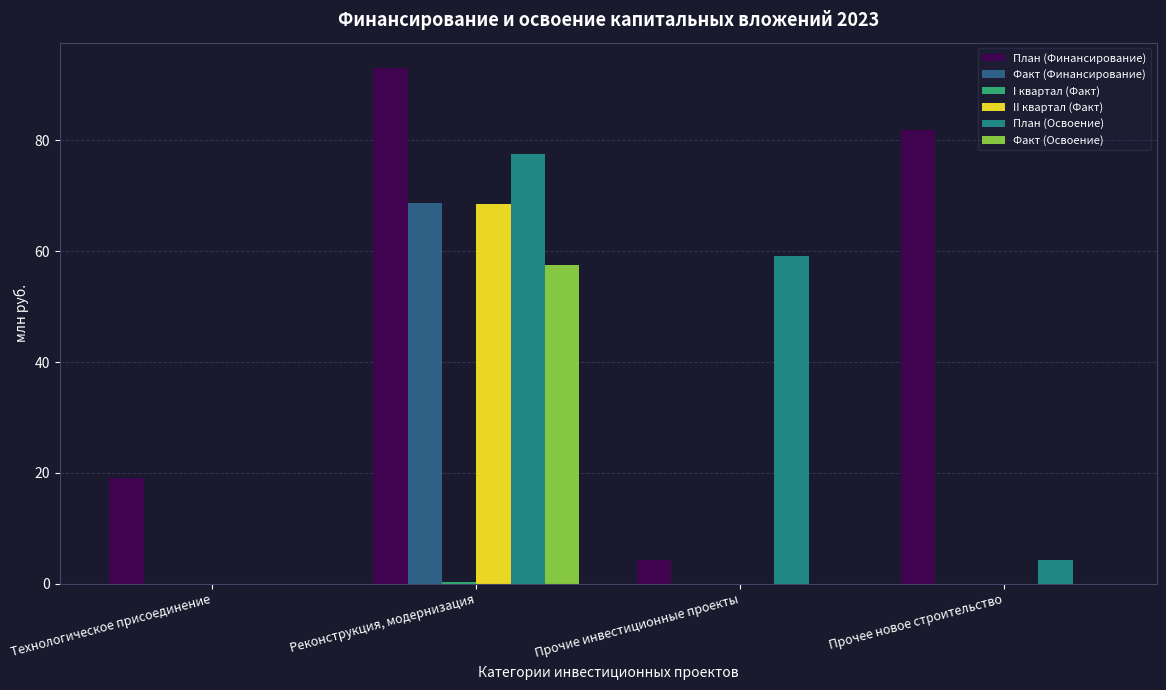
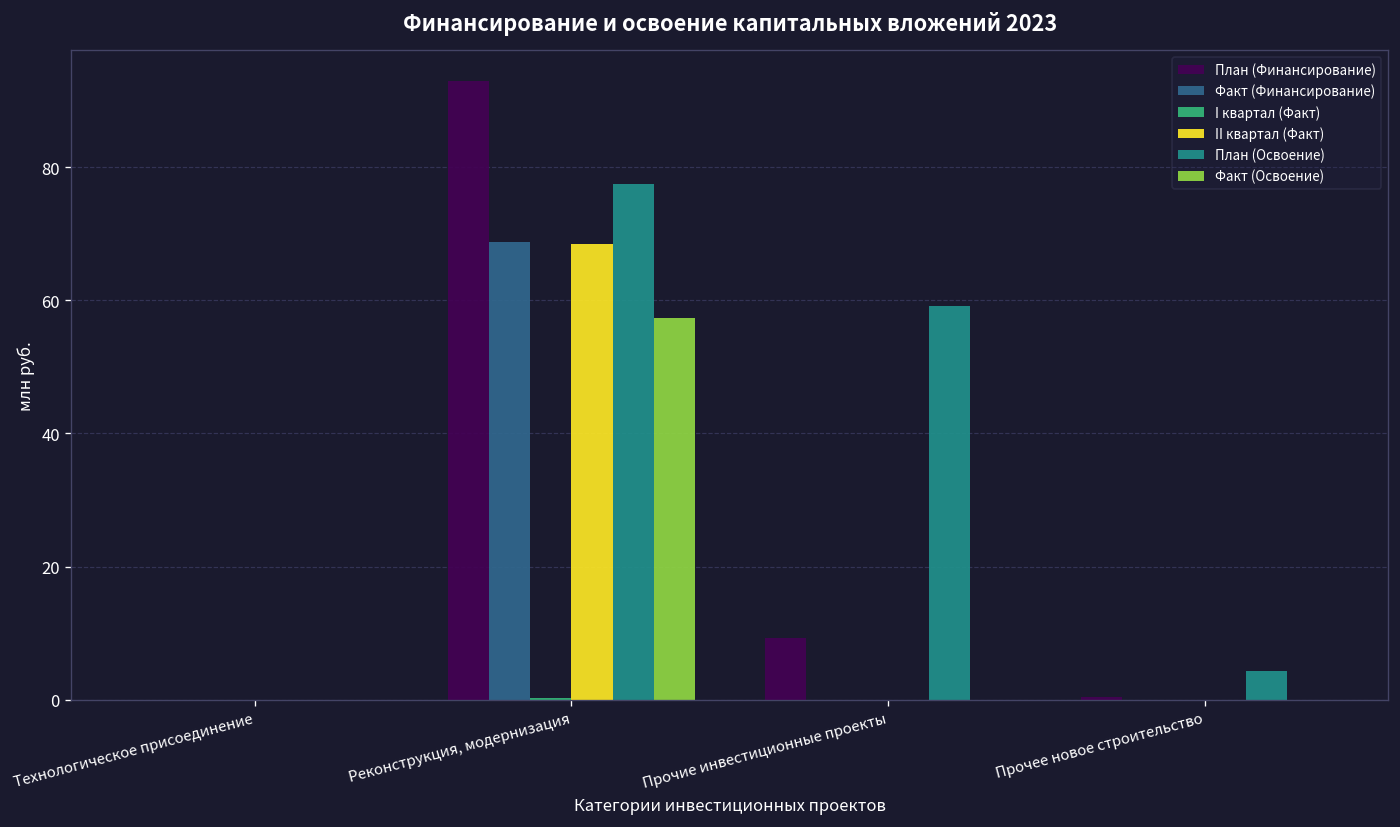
  {
    "План (Финансирование)": {
-     "Технологическое присоединение": 19,
+     "Технологическое присоединение": 0,
      "Реконструкция, модернизация": 93,
-     "Прочие инвестиционные проекты": 4,
-     "Прочее новое строительство": 82
+     "Прочие инвестиционные проекты": 9,
+     "Прочее новое строительство": 0
    },
    "II квартал (Факт)": {
      "Технологическое присоединение": 0,
      "Реконструкция, модернизация": 68,
      "Прочие инвестиционные проекты": 0,
      "Прочее новое строительство": 0
    },
    "Факт (Освоение)": {
      "Технологическое присоединение": 0,
      "Реконструкция, модернизация": 57,
      "Прочие инвестиционные проекты": 0,
      "Прочее новое строительство": 0
    }
  }
